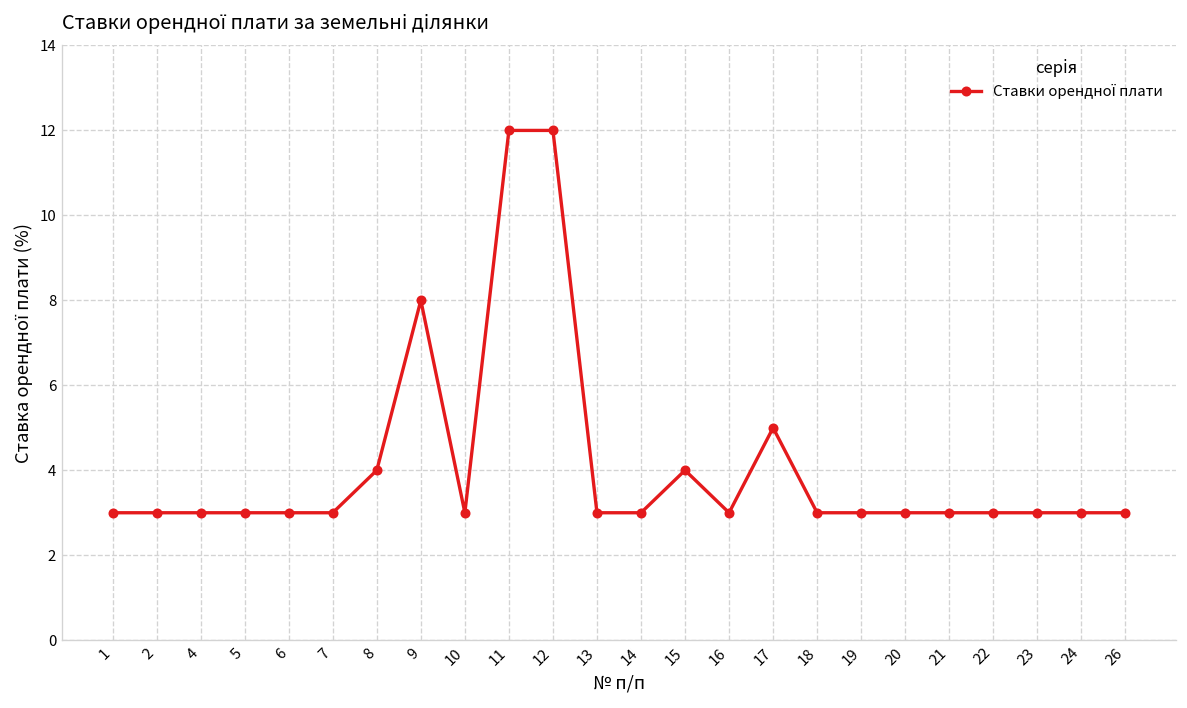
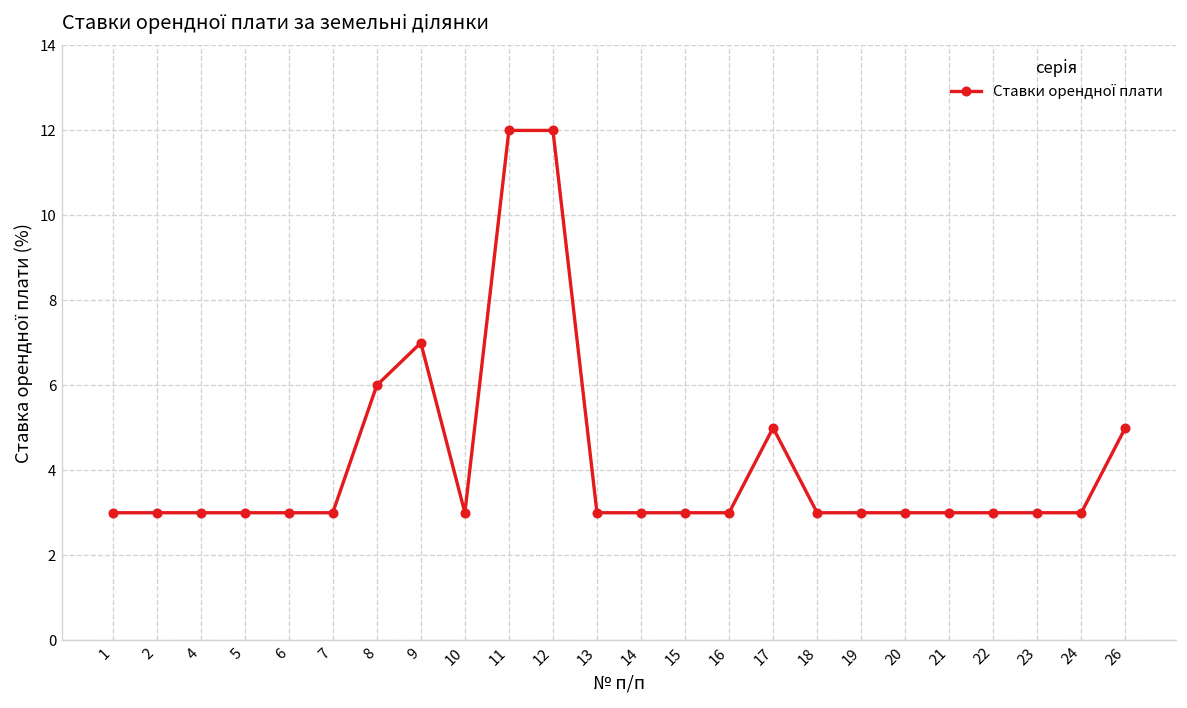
  {
    "1": 3,
    "2": 3,
    "4": 3,
    "5": 3,
    "6": 3,
    "7": 3,
-   "8": 4,
-   "9": 8,
+   "8": 6,
+   "9": 7,
    "10": 3,
    "11": 12,
    "12": 12,
    "13": 3,
    "14": 3,
-   "15": 4,
+   "15": 3,
    "16": 3,
    "17": 5,
    "18": 3,
    "19": 3,
    "20": 3,
    "21": 3,
    "22": 3,
    "23": 3,
    "24": 3,
-   "26": 3
+   "26": 5
  }
